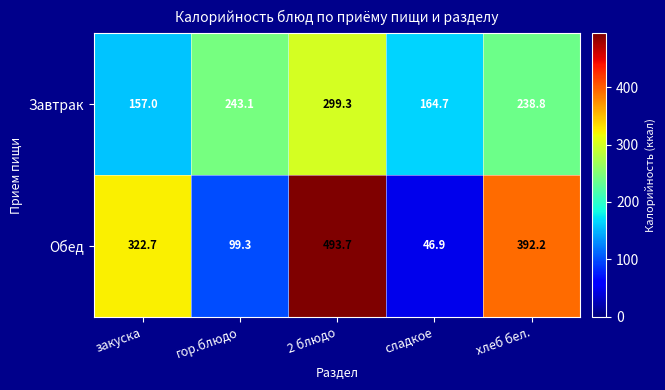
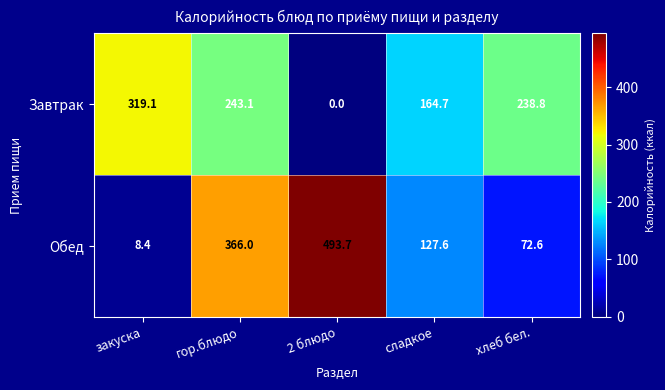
  {
    "Завтрак": {
-     "закуска": 157.0,
+     "закуска": 319.1,
      "гор.блюдо": 243.1,
-     "2 блюдо": 299.3,
+     "2 блюдо": 0.0,
      "сладкое": 164.7,
      "хлеб бел.": 238.8
    },
    "Обед": {
-     "закуска": 322.7,
-     "гор.блюдо": 99.3,
+     "закуска": 8.4,
+     "гор.блюдо": 366.0,
      "2 блюдо": 493.7,
-     "сладкое": 46.9,
-     "хлеб бел.": 392.2
+     "сладкое": 127.6,
+     "хлеб бел.": 72.6
    }
  }
